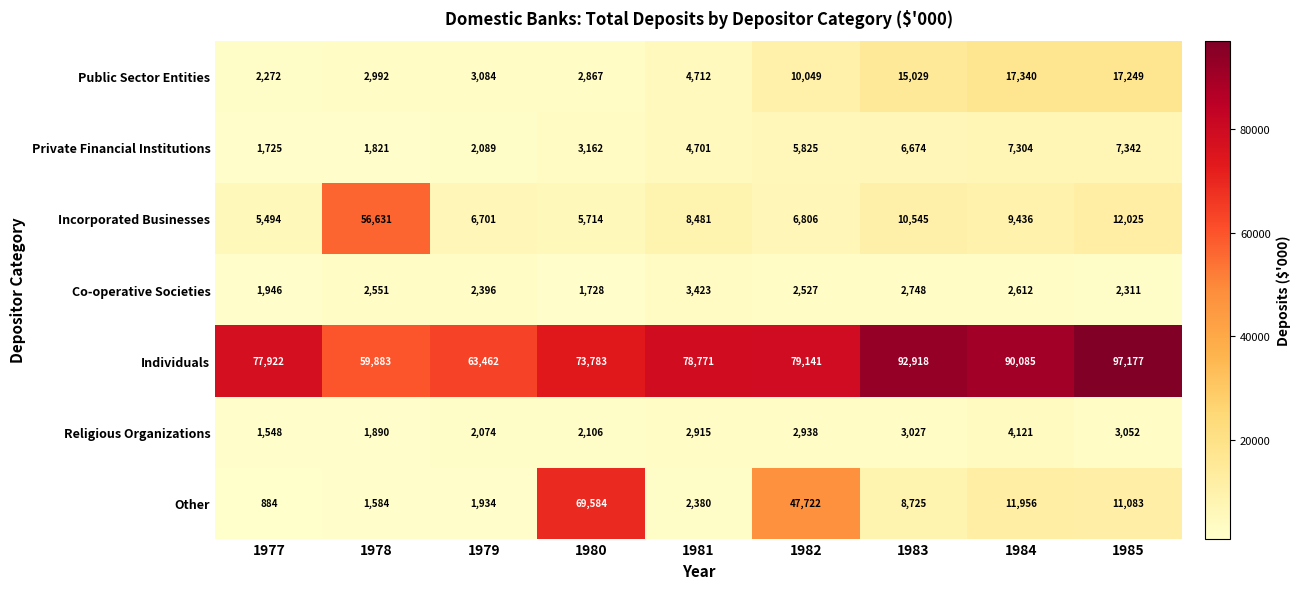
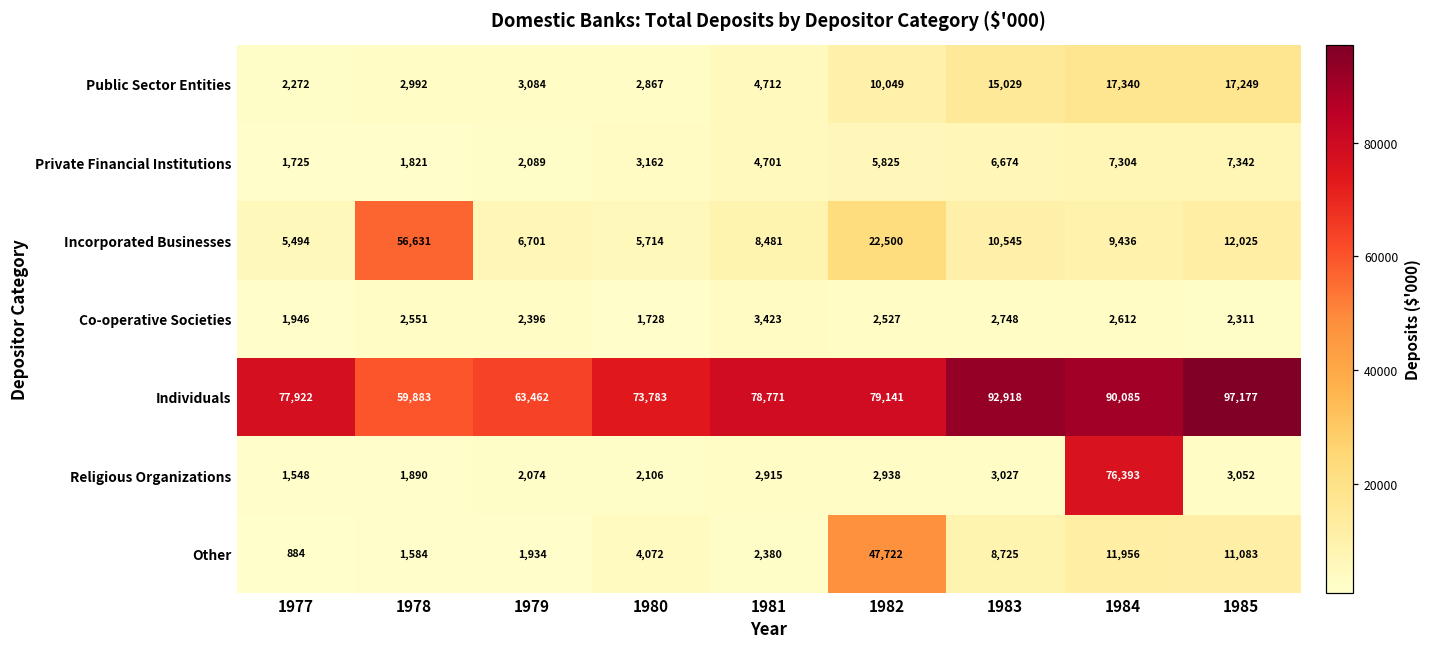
  {
    "Public Sector Entities": {
      "1977": "2,272",
      "1978": "2,992",
      "1979": "3,084",
      "1980": "2,867",
      "1981": "4,712",
      "1982": "10,049",
      "1983": "15,029",
      "1984": "17,340",
      "1985": "17,249"
    },
    "Private Financial Institutions": {
      "1977": "1,725",
      "1978": "1,821",
      "1979": "2,089",
      "1980": "3,162",
      "1981": "4,701",
      "1982": "5,825",
      "1983": "6,674",
      "1984": "7,304",
      "1985": "7,342"
    },
    "Incorporated Businesses": {
      "1977": "5,494",
      "1978": "56,631",
      "1979": "6,701",
      "1980": "5,714",
      "1981": "8,481",
-     "1982": "6,806",
+     "1982": "22,500",
      "1983": "10,545",
      "1984": "9,436",
      "1985": "12,025"
    },
    "Co-operative Societies": {
      "1977": "1,946",
      "1978": "2,551",
      "1979": "2,396",
      "1980": "1,728",
      "1981": "3,423",
      "1982": "2,527",
      "1983": "2,748",
      "1984": "2,612",
      "1985": "2,311"
    },
    "Individuals": {
      "1977": "77,922",
      "1978": "59,883",
      "1979": "63,462",
      "1980": "73,783",
      "1981": "78,771",
      "1982": "79,141",
      "1983": "92,918",
      "1984": "90,085",
      "1985": "97,177"
    },
    "Religious Organizations": {
      "1977": "1,548",
      "1978": "1,890",
      "1979": "2,074",
      "1980": "2,106",
      "1981": "2,915",
      "1982": "2,938",
      "1983": "3,027",
-     "1984": "4,121",
+     "1984": "76,393",
      "1985": "3,052"
    },
    "Other": {
      "1977": "884",
      "1978": "1,584",
      "1979": "1,934",
-     "1980": "69,584",
+     "1980": "4,072",
      "1981": "2,380",
      "1982": "47,722",
      "1983": "8,725",
      "1984": "11,956",
      "1985": "11,083"
    }
  }
